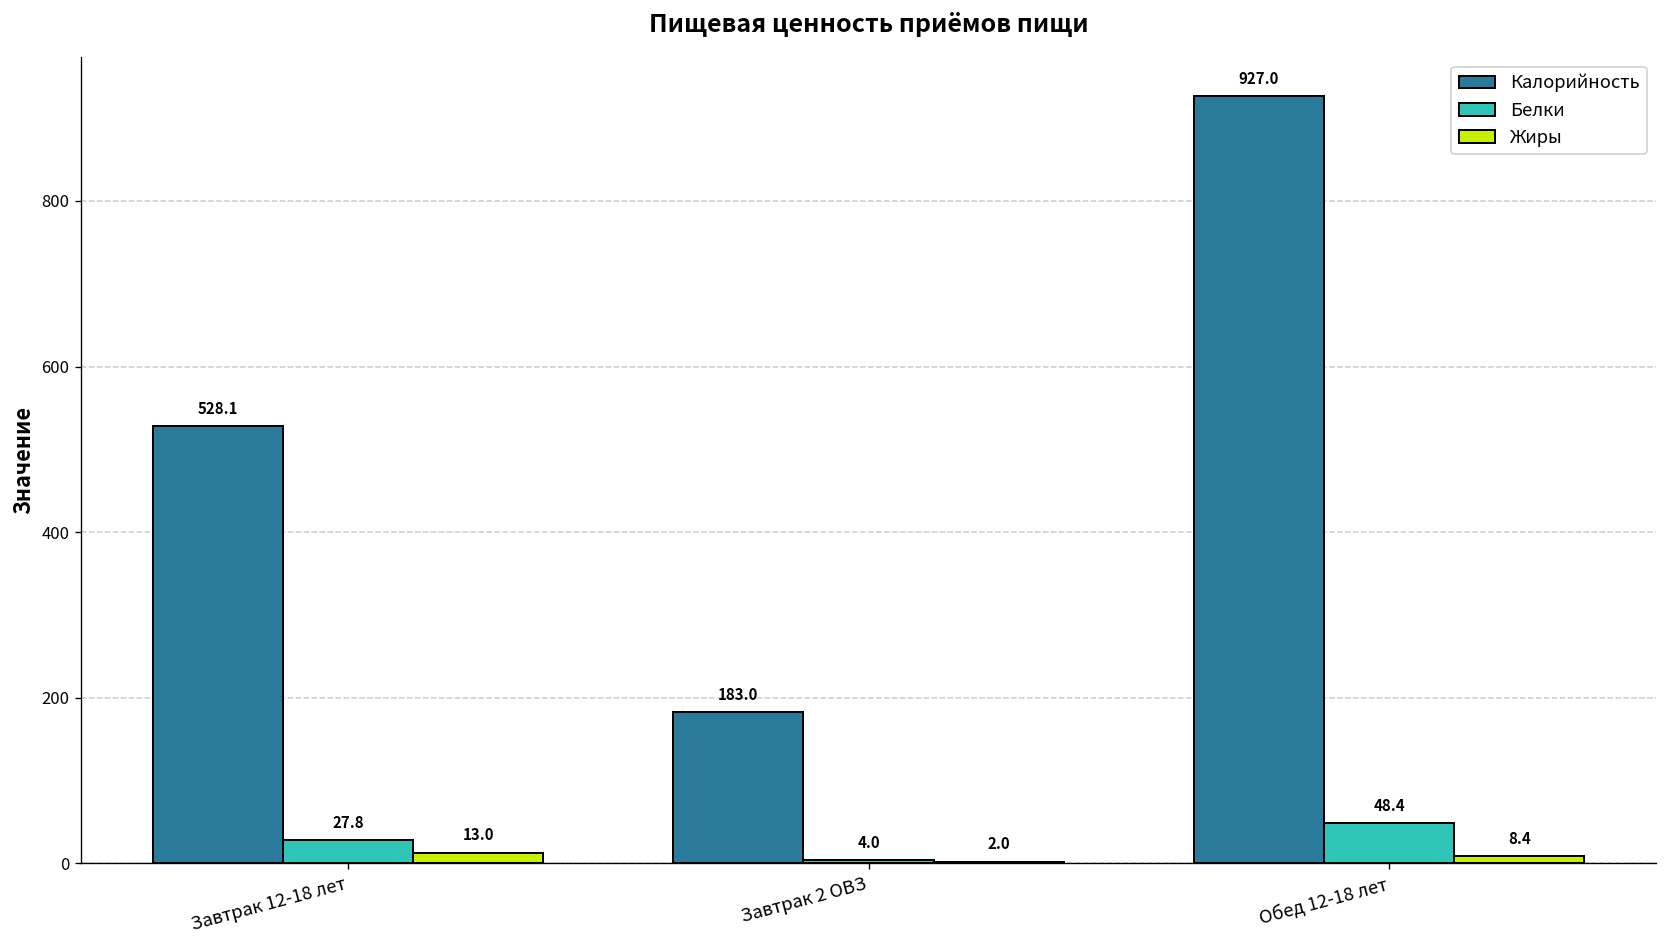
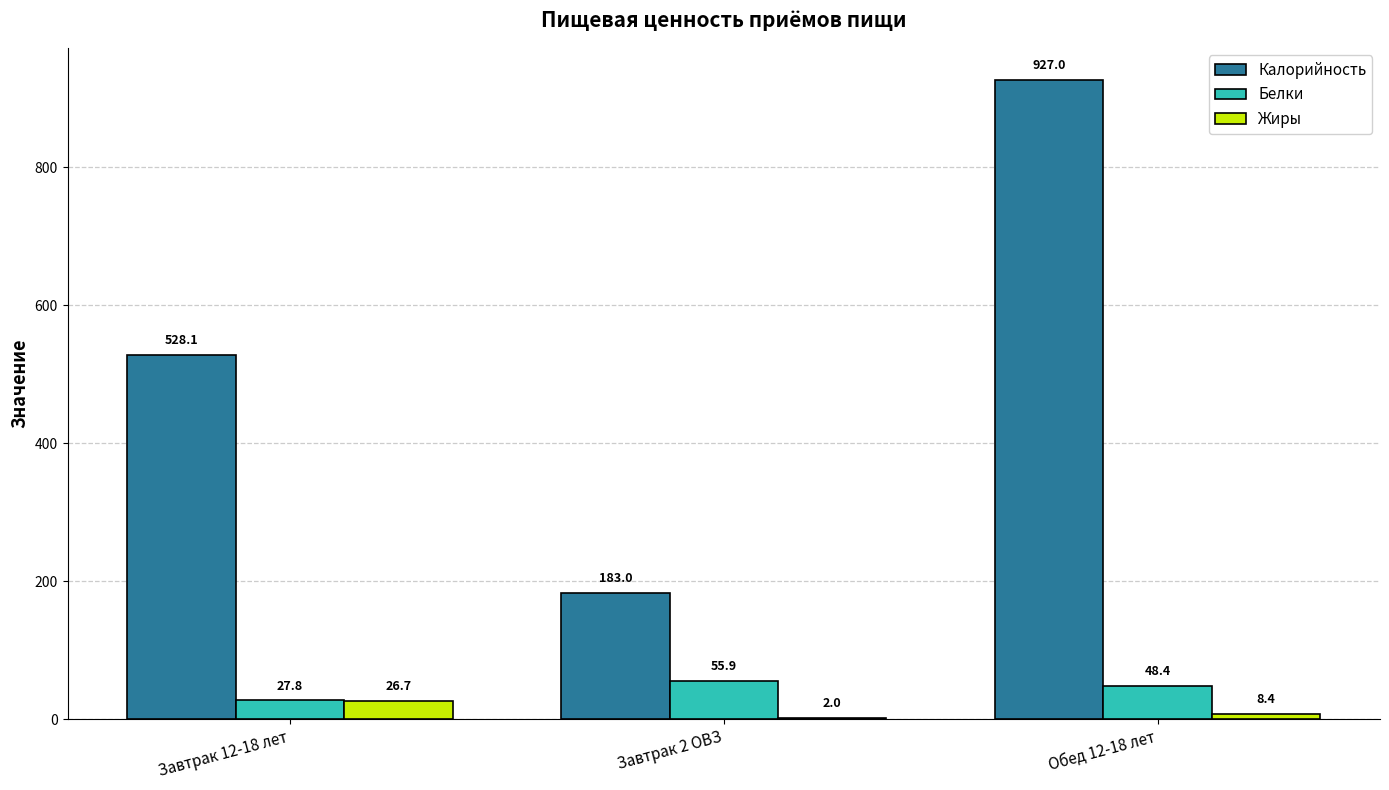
  {
    "Калорийность": {
      "Завтрак 12-18 лет": 528.1,
      "Завтрак 2 ОВЗ": 183.0,
      "Обед 12-18 лет": 927.0
    },
    "Белки": {
      "Завтрак 12-18 лет": 27.8,
-     "Завтрак 2 ОВЗ": 4.0,
+     "Завтрак 2 ОВЗ": 55.9,
      "Обед 12-18 лет": 48.4
    },
    "Жиры": {
-     "Завтрак 12-18 лет": 13.0,
+     "Завтрак 12-18 лет": 26.7,
      "Завтрак 2 ОВЗ": 2.0,
      "Обед 12-18 лет": 8.4
    }
  }
